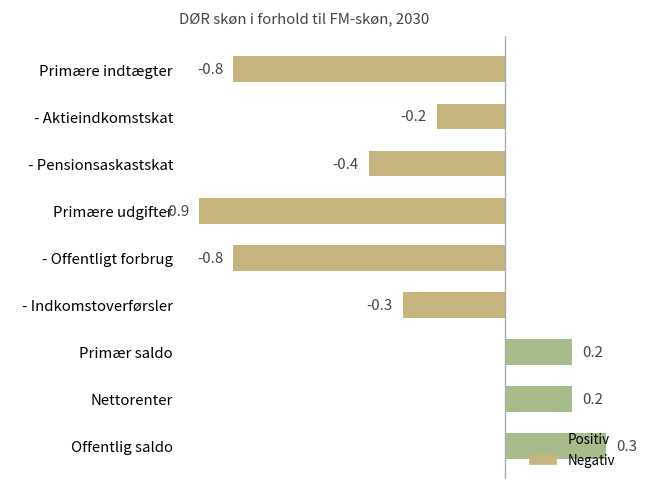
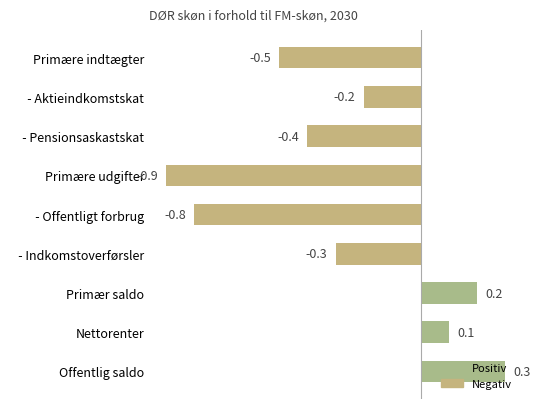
  {
-   "Primære indtægter": -0.8,
+   "Primære indtægter": -0.5,
    "- Aktieindkomstskat": -0.2,
    "- Pensionsaskastskat": -0.4,
    "Primære udgifter": -0.9,
    "- Offentligt forbrug": -0.8,
    "- Indkomstoverførsler": -0.3,
    "Primær saldo": 0.2,
-   "Nettorenter": 0.2,
+   "Nettorenter": 0.1,
    "Offentlig saldo": 0.3
  }
